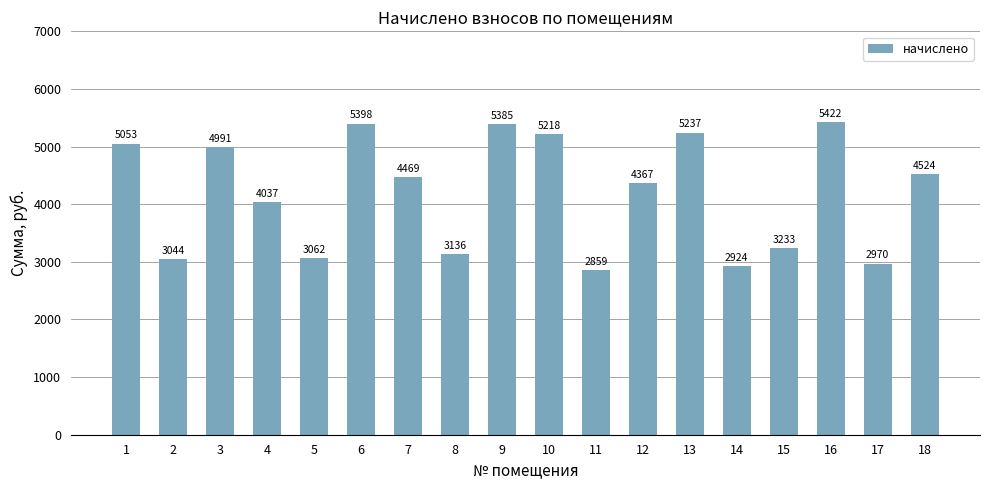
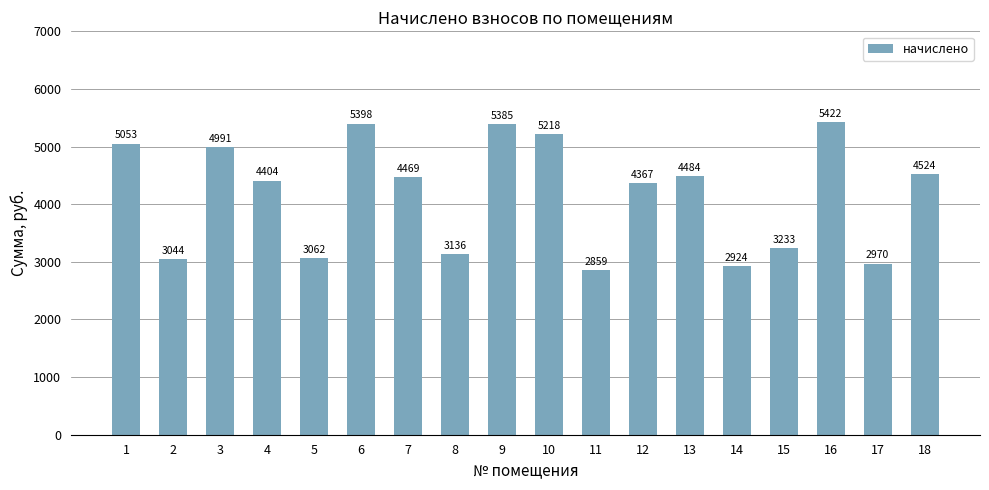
  {
    "1": 5053,
    "2": 3044,
    "3": 4991,
-   "4": 4037,
+   "4": 4404,
    "5": 3062,
    "6": 5398,
    "7": 4469,
    "8": 3136,
    "9": 5385,
    "10": 5218,
    "11": 2859,
    "12": 4367,
-   "13": 5237,
+   "13": 4484,
    "14": 2924,
    "15": 3233,
    "16": 5422,
    "17": 2970,
    "18": 4524
  }
